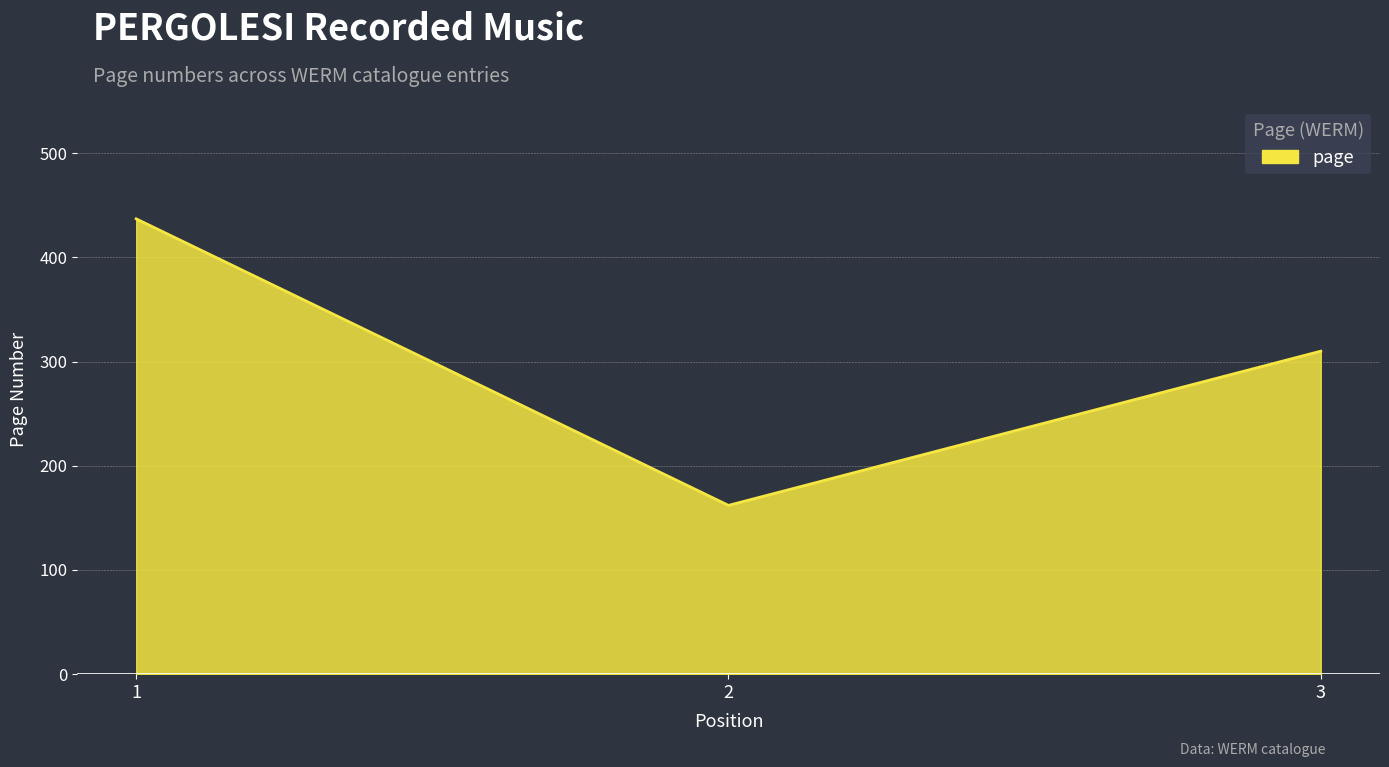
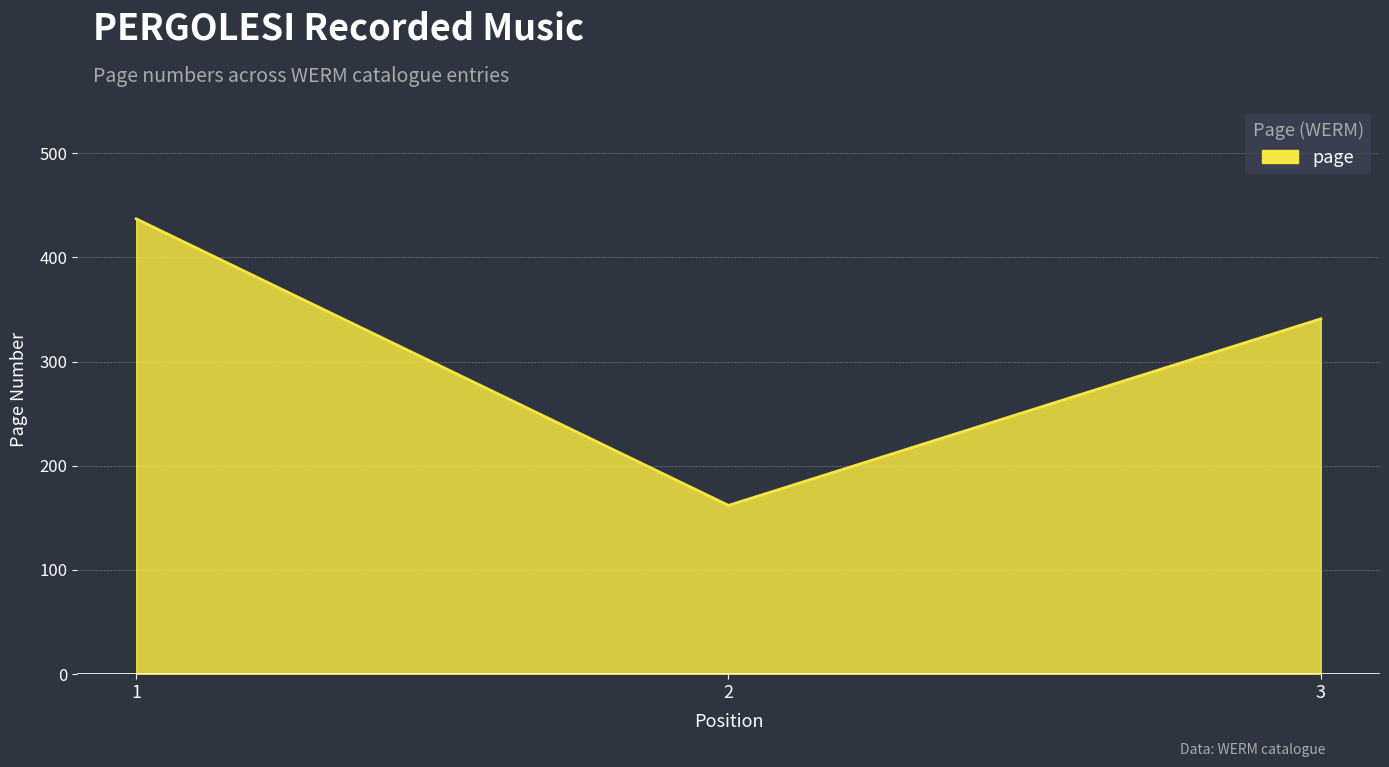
  {
    "1": 437,
    "2": 162,
-   "3": 310
+   "3": 341
  }
